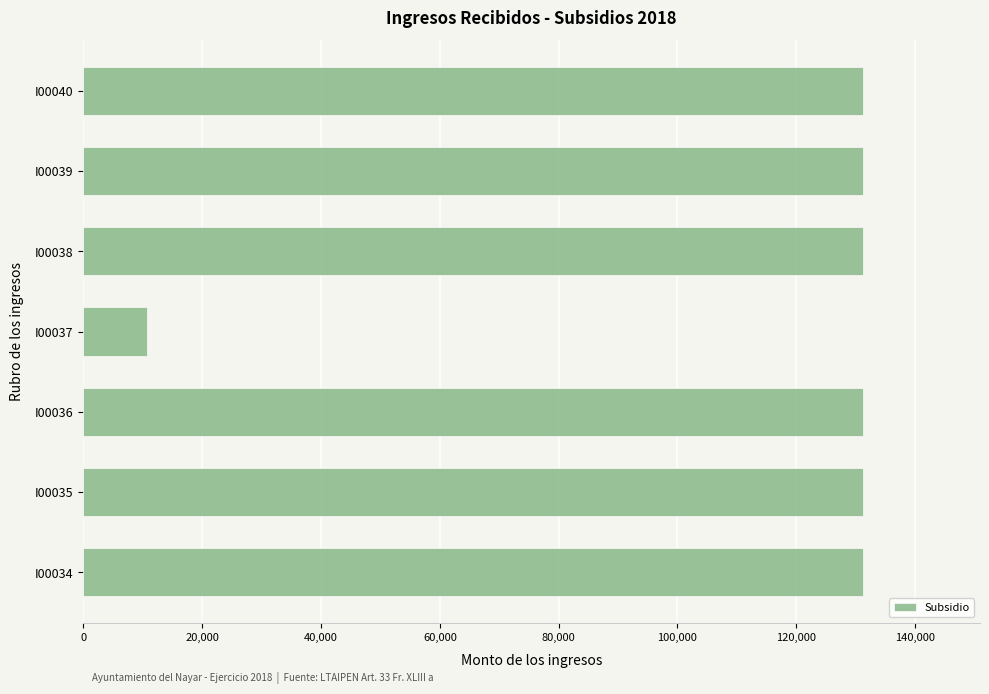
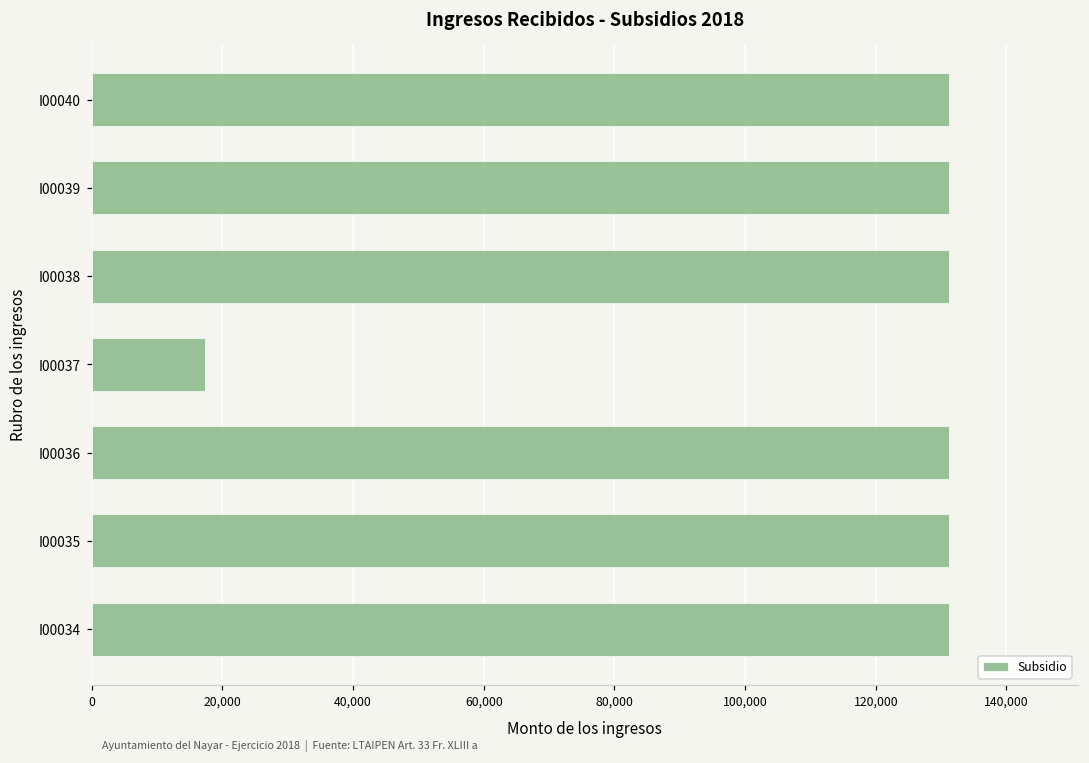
  {
    "I00040": "131,000",
    "I00039": "131,000",
    "I00038": "131,000",
-   "I00037": "11,000",
+   "I00037": "17,000",
    "I00036": "131,000",
    "I00035": "131,000",
    "I00034": "131,000"
  }
